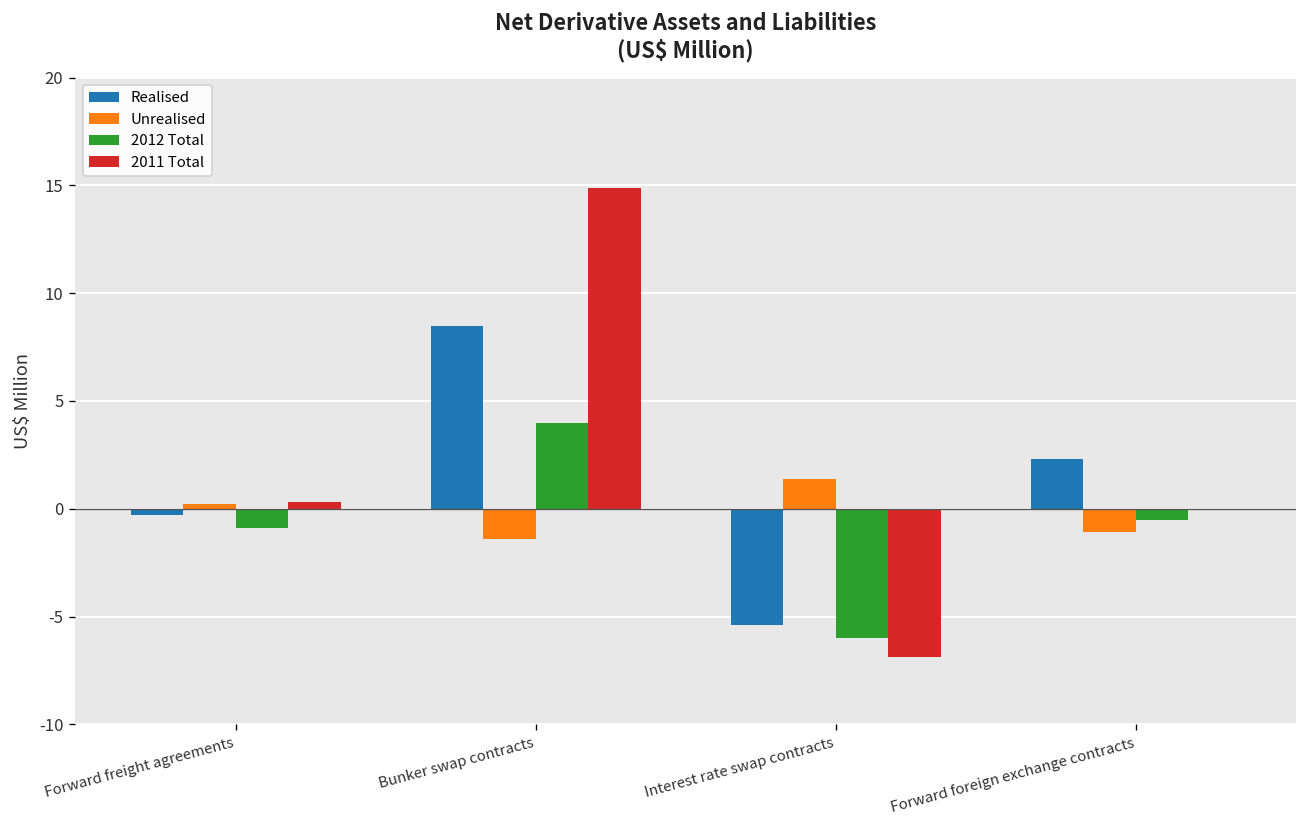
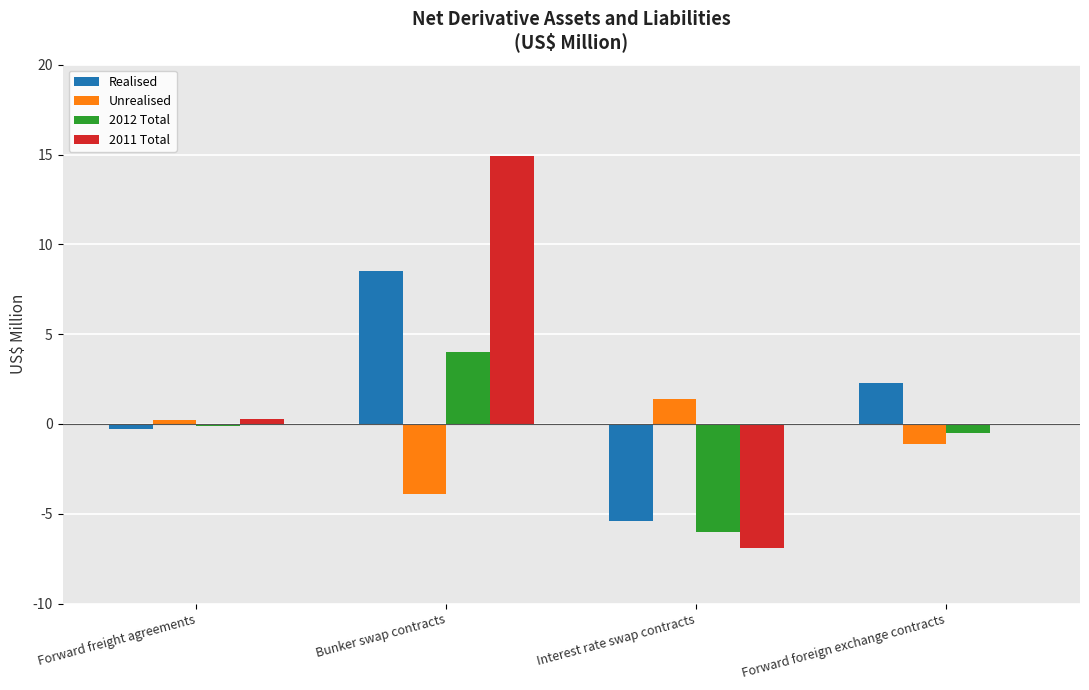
  {
    "Realised": {
      "Forward freight agreements": -0.3,
      "Bunker swap contracts": 8.5,
      "Interest rate swap contracts": -5.4,
      "Forward foreign exchange contracts": 2.3
    },
    "Unrealised": {
      "Forward freight agreements": 0.2,
-     "Bunker swap contracts": -1.4,
+     "Bunker swap contracts": -3.9,
      "Interest rate swap contracts": 1.4,
      "Forward foreign exchange contracts": -1.1
    },
    "2012 Total": {
-     "Forward freight agreements": -0.9,
+     "Forward freight agreements": -0.1,
      "Bunker swap contracts": 4.0,
      "Interest rate swap contracts": -6.0,
      "Forward foreign exchange contracts": -0.5
    },
    "2011 Total": {
      "Forward freight agreements": 0.3,
      "Bunker swap contracts": 14.9,
      "Interest rate swap contracts": -6.9,
      "Forward foreign exchange contracts": 0.0
    }
  }
